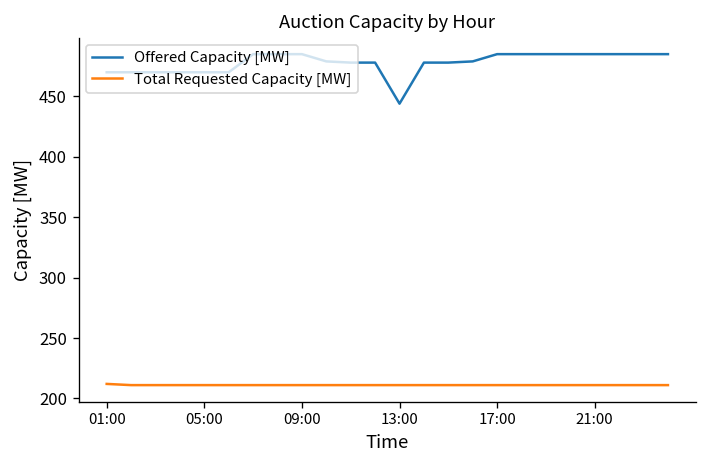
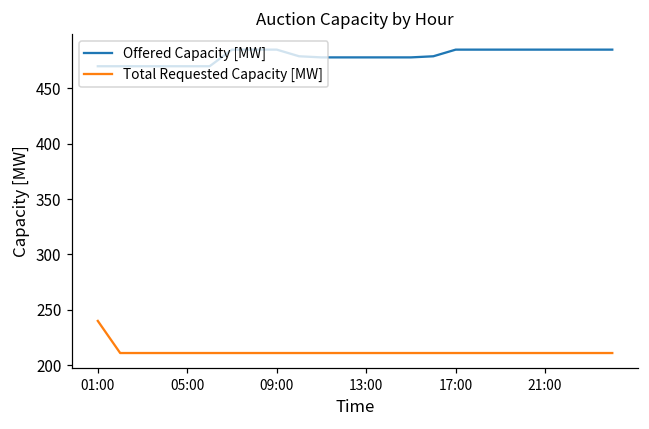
  {
    "Offered Capacity [MW]": {
-     "13:00": 444,
+     "13:00": 478,
      "17:00": 485,
      "21:00": 485
    },
    "Total Requested Capacity [MW]": {
-     "01:00": 212,
+     "01:00": 240,
      "05:00": 211,
      "09:00": 211,
      "13:00": 211,
      "17:00": 211,
      "21:00": 211
    }
  }
